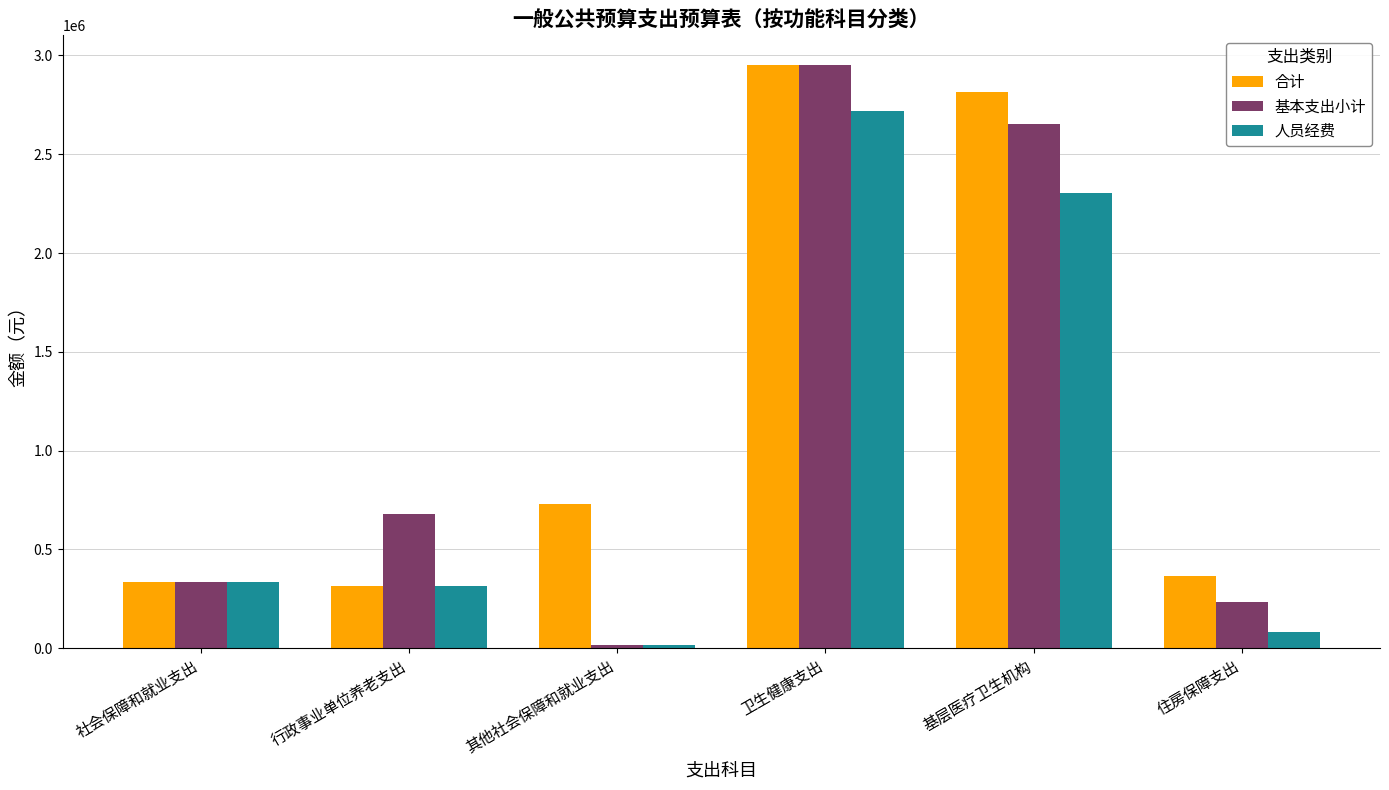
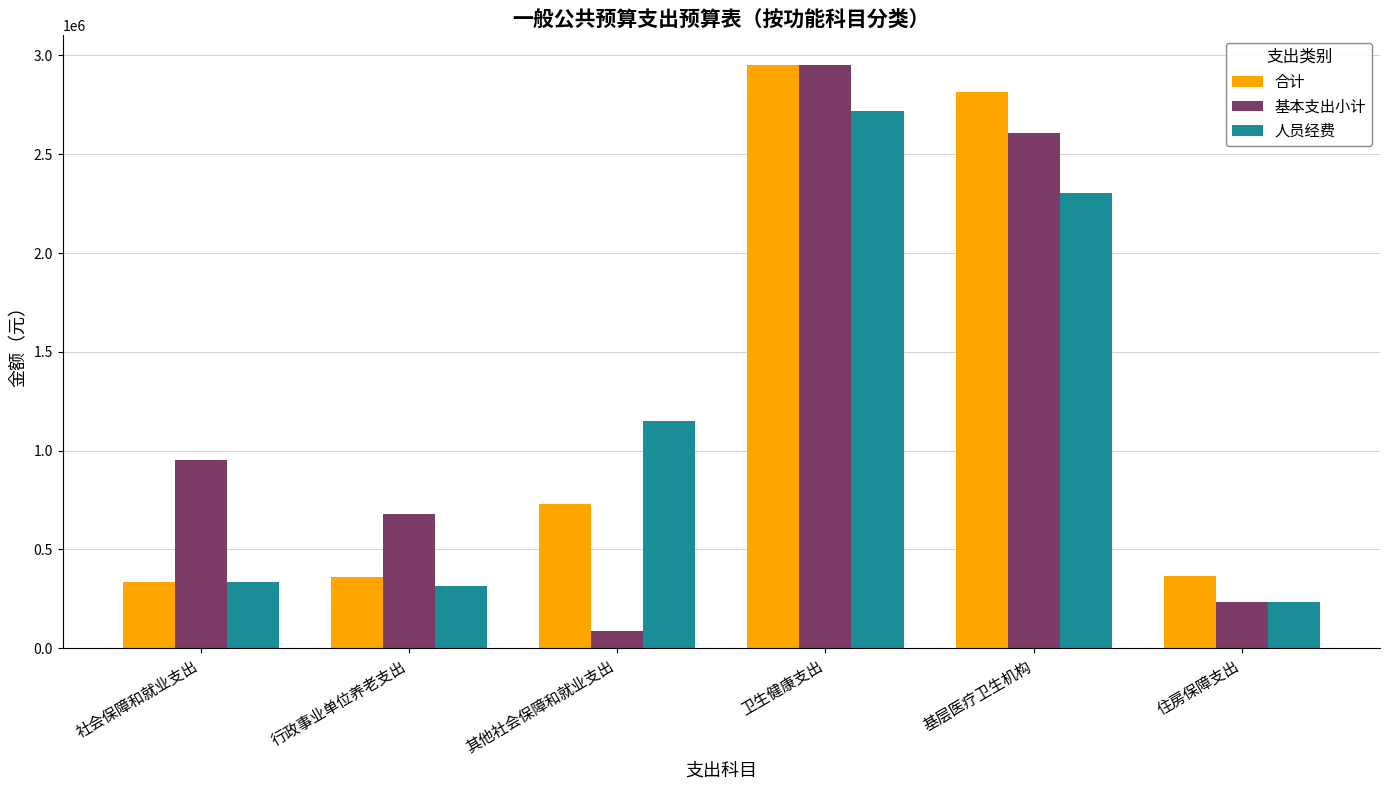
  {
    "合计": {
      "社会保障和就业支出": 330000,
-     "行政事业单位养老支出": 310000,
+     "行政事业单位养老支出": 360000,
      "其他社会保障和就业支出": 730000,
      "卫生健康支出": 2950000,
      "基层医疗卫生机构": 2810000,
      "住房保障支出": 370000
    },
    "基本支出小计": {
-     "社会保障和就业支出": 330000,
+     "社会保障和就业支出": 950000,
      "行政事业单位养老支出": 680000,
-     "其他社会保障和就业支出": 20000,
+     "其他社会保障和就业支出": 90000,
      "卫生健康支出": 2950000,
-     "基层医疗卫生机构": 2650000,
+     "基层医疗卫生机构": 2610000,
      "住房保障支出": 240000
    },
    "人员经费": {
      "社会保障和就业支出": 330000,
      "行政事业单位养老支出": 310000,
-     "其他社会保障和就业支出": 20000,
+     "其他社会保障和就业支出": 1150000,
      "卫生健康支出": 2720000,
      "基层医疗卫生机构": 2300000,
-     "住房保障支出": 80000
+     "住房保障支出": 240000
    }
  }
